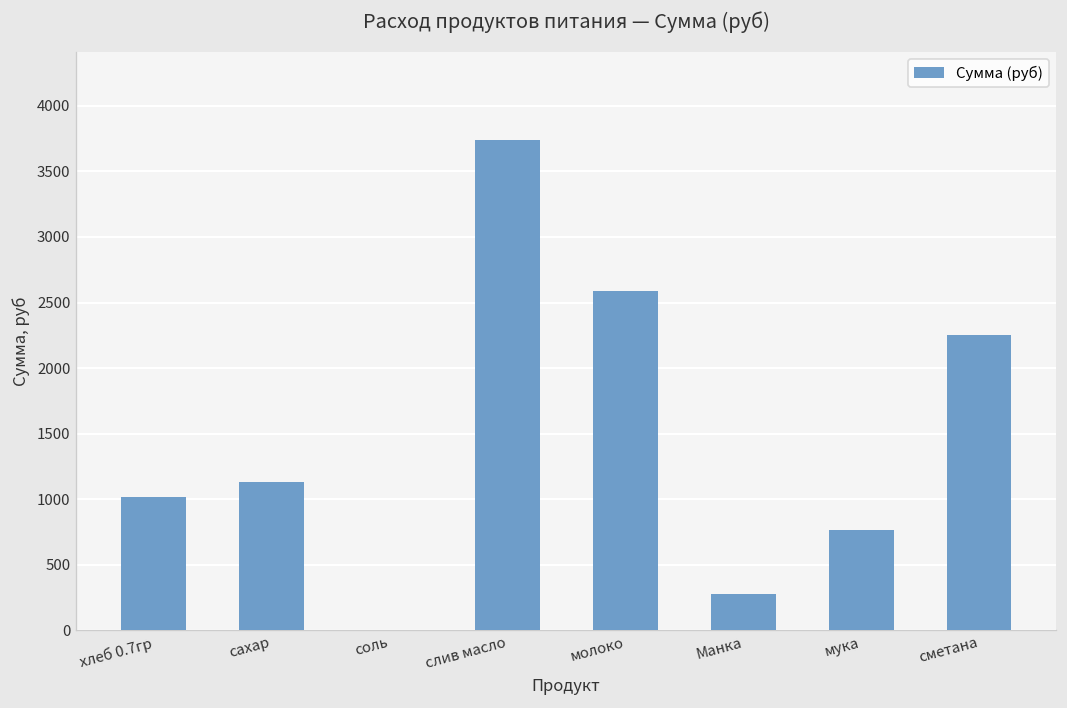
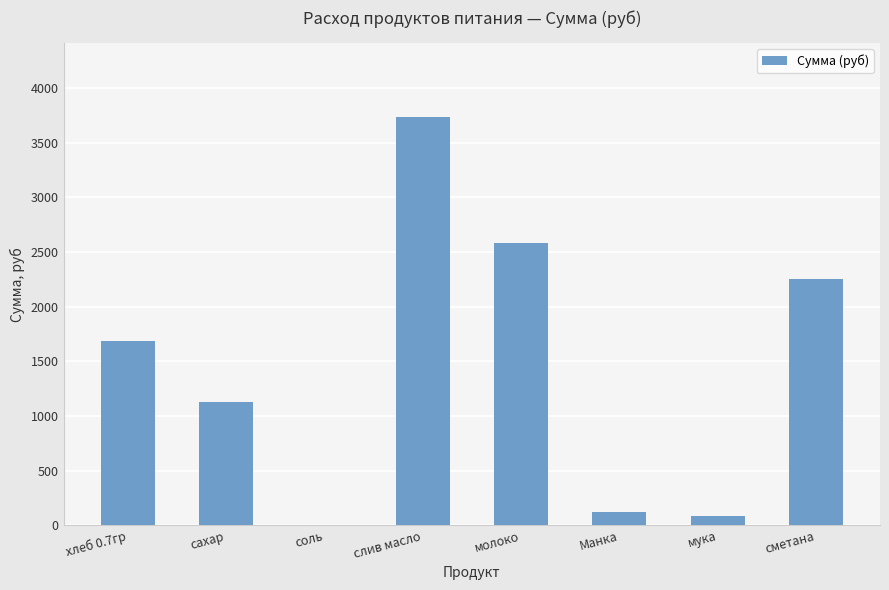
  {
-   "хлеб 0.7гр": 1010,
+   "хлеб 0.7гр": 1690,
    "сахар": 1130,
    "слив масло": 3740,
    "молоко": 2590,
-   "Манка": 270,
-   "мука": 760,
+   "Манка": 120,
+   "мука": 90,
    "сметана": 2260
  }
